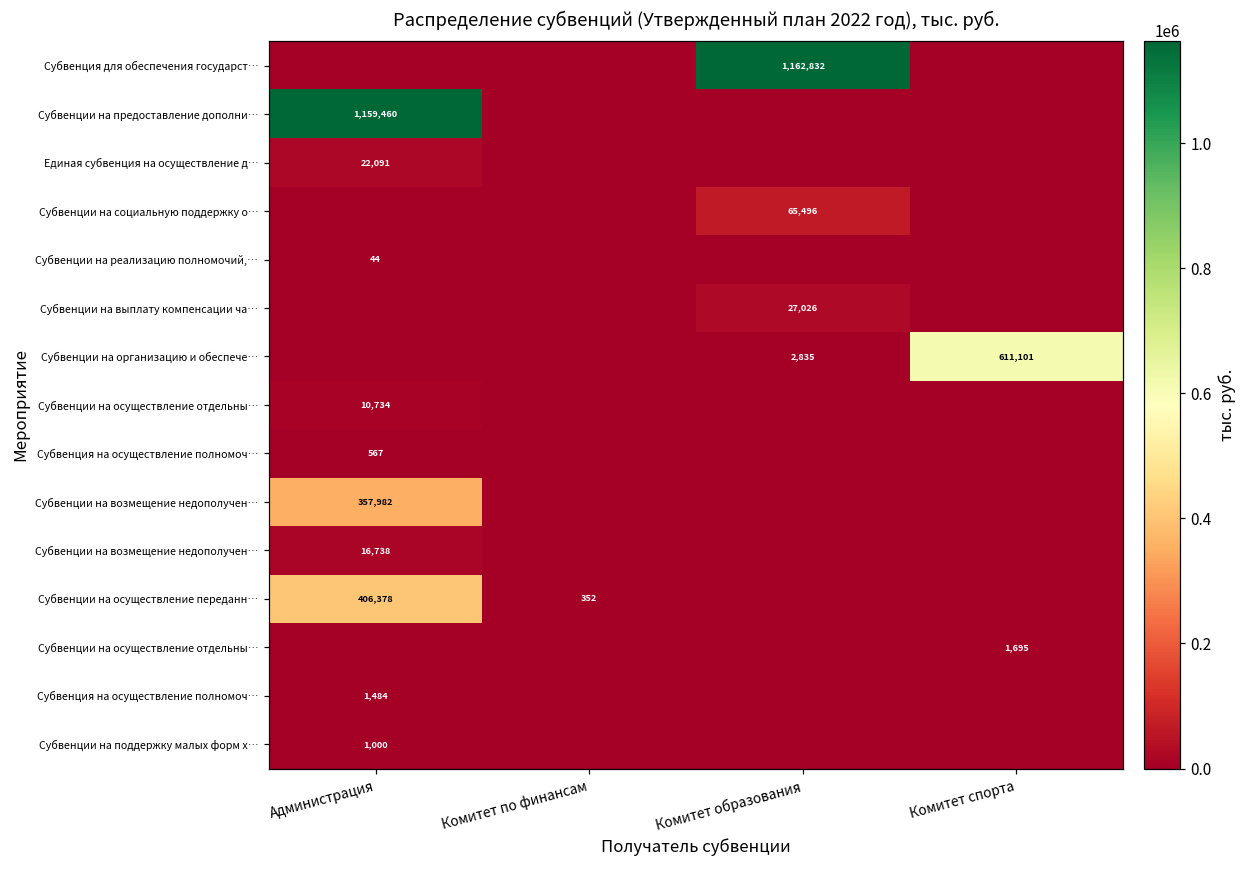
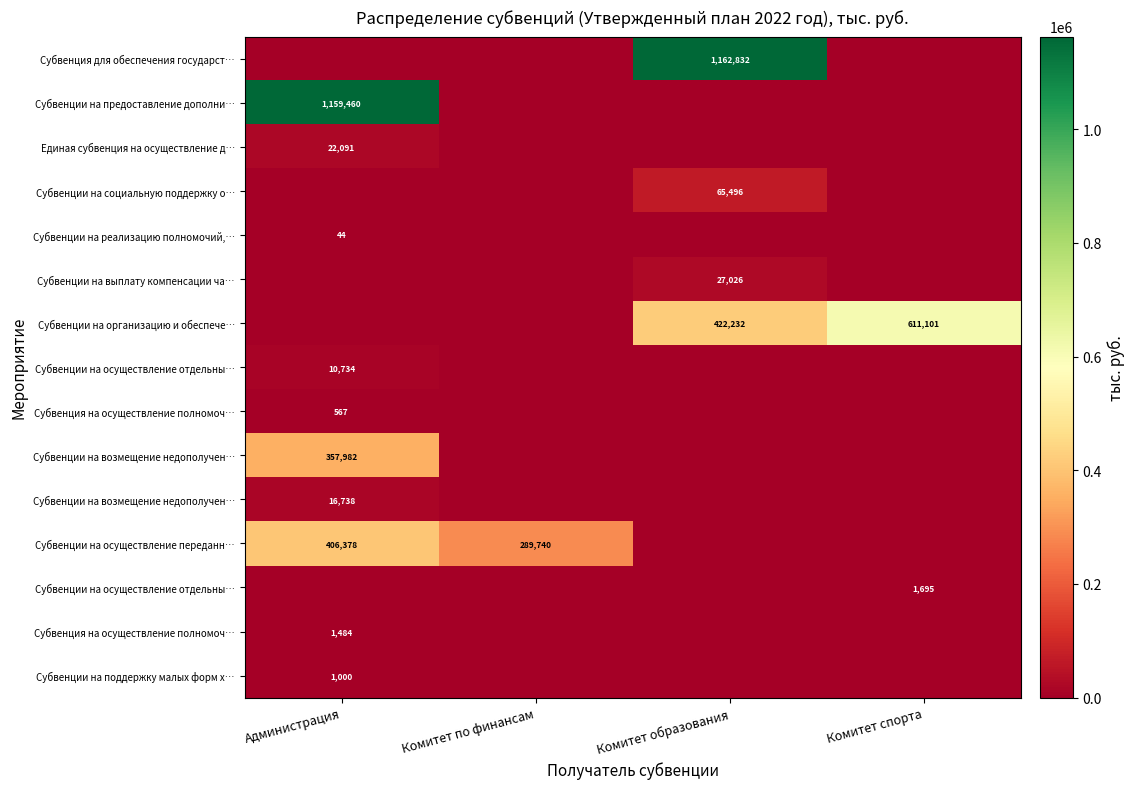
  {
    "Субвенция для обеспечения государст…": {
      "Комитет образования": "1,162,832"
    },
    "Субвенции на предоставление дополни…": {
      "Администрация": "1,159,460"
    },
    "Единая субвенция на осуществление д…": {
      "Администрация": "22,091"
    },
    "Субвенции на социальную поддержку о…": {
      "Комитет образования": "65,496"
    },
    "Субвенции на реализацию полномочий,…": {
      "Администрация": "44"
    },
    "Субвенции на выплату компенсации ча…": {
      "Комитет образования": "27,026"
    },
    "Субвенции на организацию и обеспече…": {
-     "Комитет образования": "2,835",
+     "Комитет образования": "422,232",
      "Комитет спорта": "611,101"
    },
    "Субвенции на осуществление переданн…": {
      "Администрация": "406,378",
-     "Комитет по финансам": "352"
+     "Комитет по финансам": "289,740"
    },
    "Субвенции на поддержку малых форм х…": {
      "Администрация": "1,000"
    }
  }
